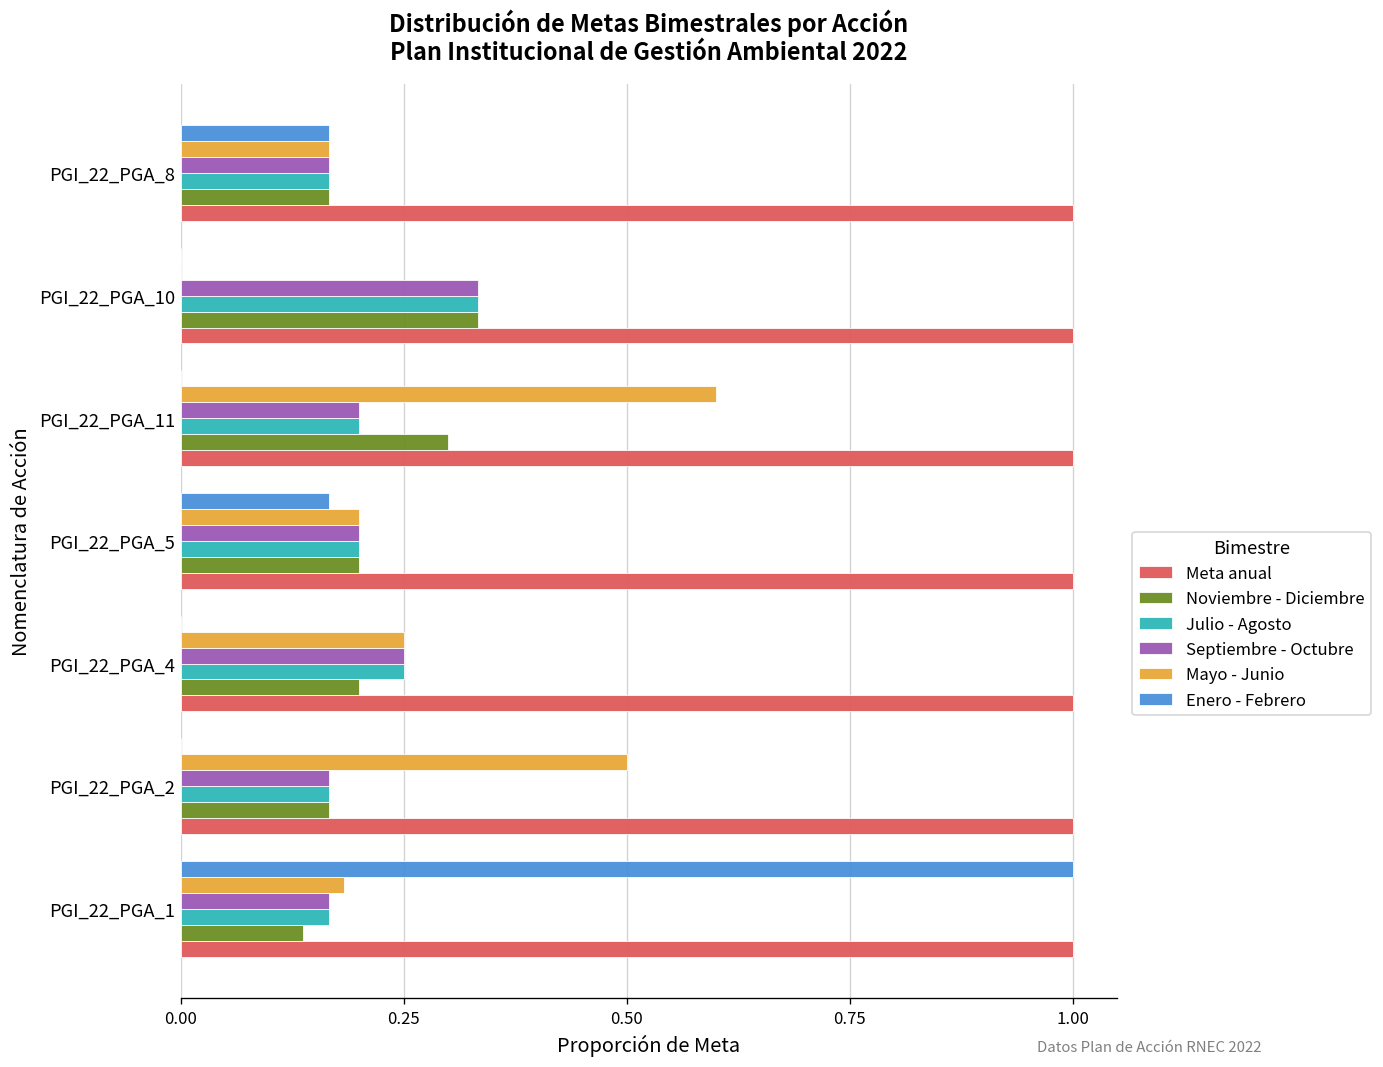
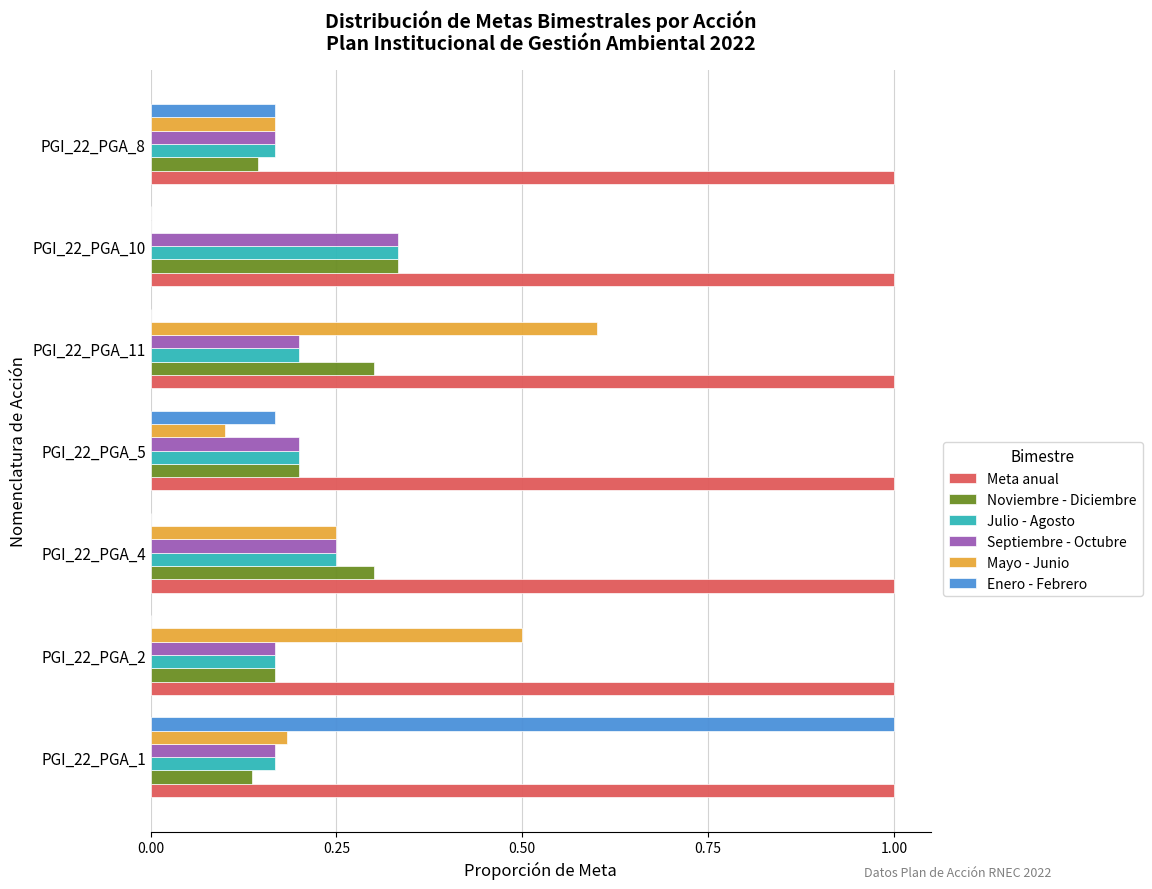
  {
    "Meta anual": {
      "PGI_22_PGA_8": 1.00,
      "PGI_22_PGA_10": 1.00,
      "PGI_22_PGA_11": 1.00,
      "PGI_22_PGA_5": 1.00,
      "PGI_22_PGA_4": 1.00,
      "PGI_22_PGA_2": 1.00,
      "PGI_22_PGA_1": 1.00
    },
    "Noviembre - Diciembre": {
-     "PGI_22_PGA_8": 0.17,
+     "PGI_22_PGA_8": 0.14,
      "PGI_22_PGA_10": 0.33,
      "PGI_22_PGA_11": 0.30,
      "PGI_22_PGA_5": 0.20,
-     "PGI_22_PGA_4": 0.2,
+     "PGI_22_PGA_4": 0.3,
      "PGI_22_PGA_2": 0.17,
      "PGI_22_PGA_1": 0.14
    },
    "Septiembre - Octubre": {
      "PGI_22_PGA_8": 0.17,
      "PGI_22_PGA_10": 0.33,
      "PGI_22_PGA_11": 0.20,
      "PGI_22_PGA_5": 0.20,
      "PGI_22_PGA_4": 0.25,
      "PGI_22_PGA_2": 0.17,
      "PGI_22_PGA_1": 0.17
    },
    "Mayo - Junio": {
      "PGI_22_PGA_8": 0.17,
      "PGI_22_PGA_10": 0.0,
      "PGI_22_PGA_11": 0.6,
-     "PGI_22_PGA_5": 0.2,
+     "PGI_22_PGA_5": 0.1,
      "PGI_22_PGA_4": 0.25,
      "PGI_22_PGA_2": 0.5,
      "PGI_22_PGA_1": 0.18
    }
  }
